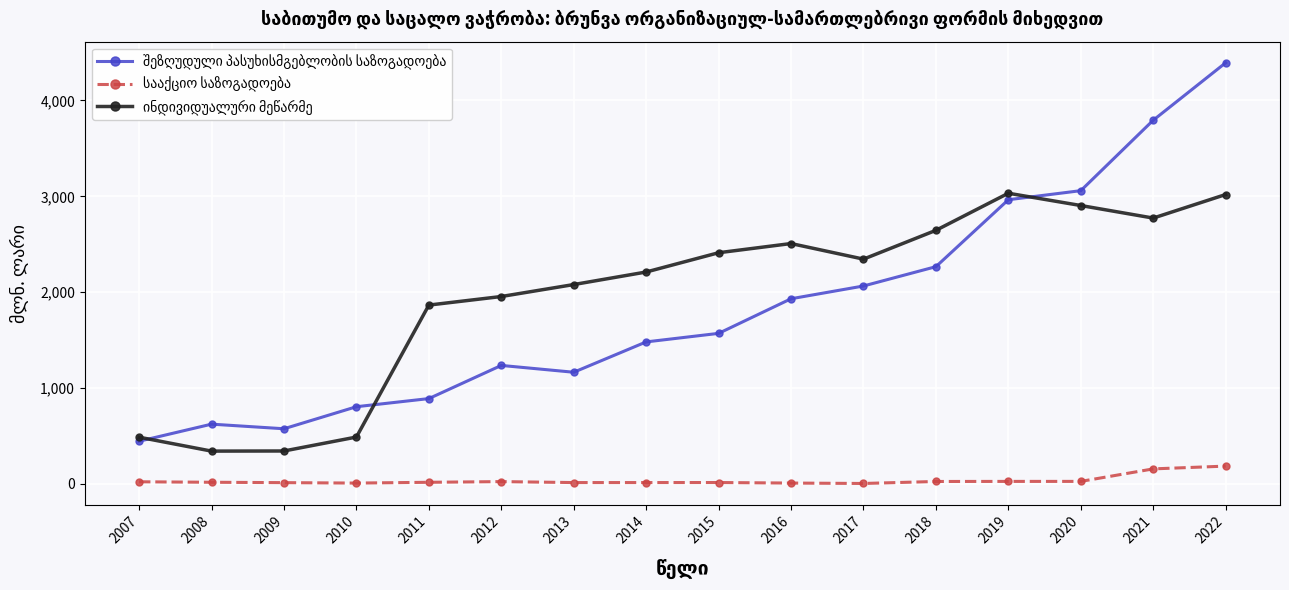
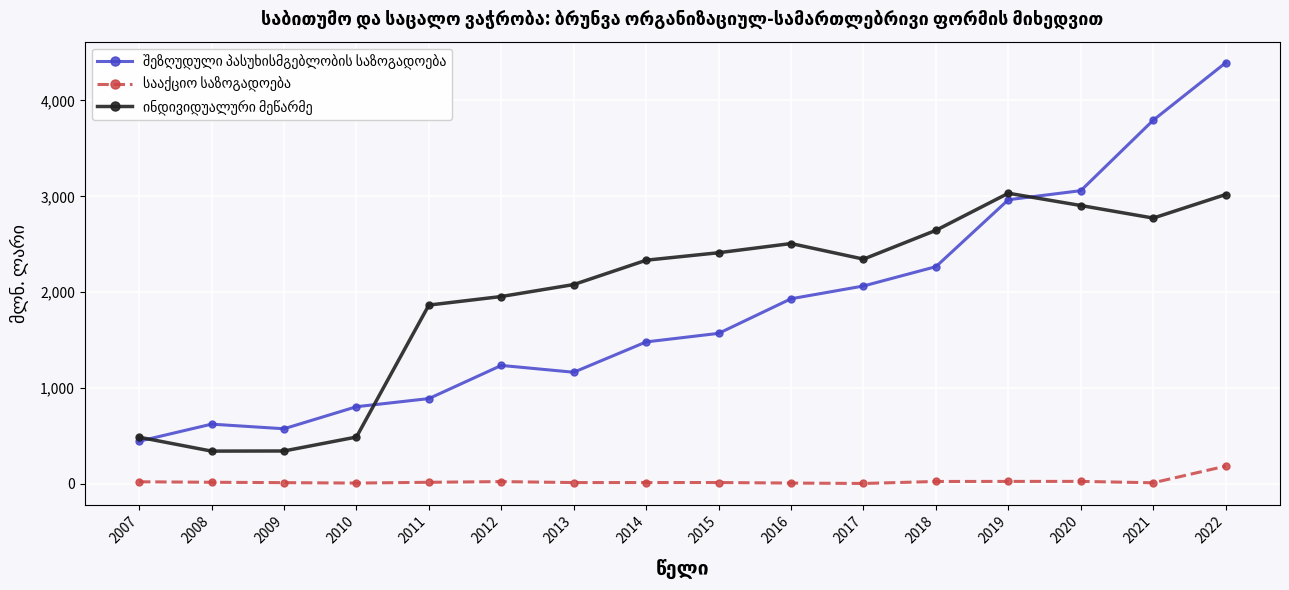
  {
    "შეზღუდული პასუხისმგებლობის საზოგადოება": {
      "2007": "400",
      "2008": "600",
      "2009": "600",
      "2010": "800",
      "2011": "900",
      "2012": "1,200",
      "2013": "1,200",
      "2014": "1,500",
      "2015": "1,600",
      "2016": "1,900",
      "2017": "2,100",
      "2018": "2,300",
      "2019": "3,000",
      "2020": "3,100",
      "2021": "3,800",
      "2022": "4,400"
    },
    "სააქციო საზოგადოება": {
      "2007": "0",
      "2008": "0",
      "2009": "0",
      "2010": "0",
      "2011": "0",
      "2012": "0",
      "2013": "0",
      "2014": "0",
      "2015": "0",
      "2016": "0",
      "2017": "0",
      "2018": "0",
      "2019": "0",
      "2020": "0",
-     "2021": "200",
+     "2021": "0",
      "2022": "200"
    },
    "ინდივიდუალური მეწარმე": {
      "2007": "500",
      "2008": "300",
      "2009": "300",
      "2010": "500",
      "2011": "1,900",
      "2012": "2,000",
      "2013": "2,100",
-     "2014": "2,200",
+     "2014": "2,300",
      "2015": "2,400",
      "2016": "2,500",
      "2017": "2,300",
      "2018": "2,600",
      "2019": "3,000",
      "2020": "2,900",
      "2021": "2,800",
      "2022": "3,000"
    }
  }
